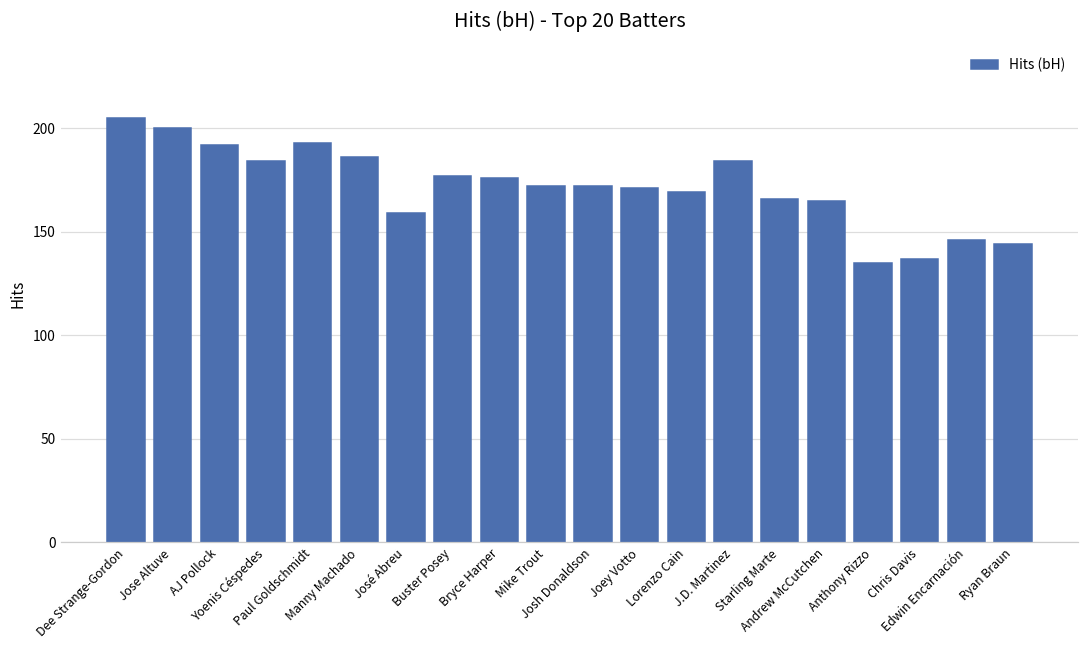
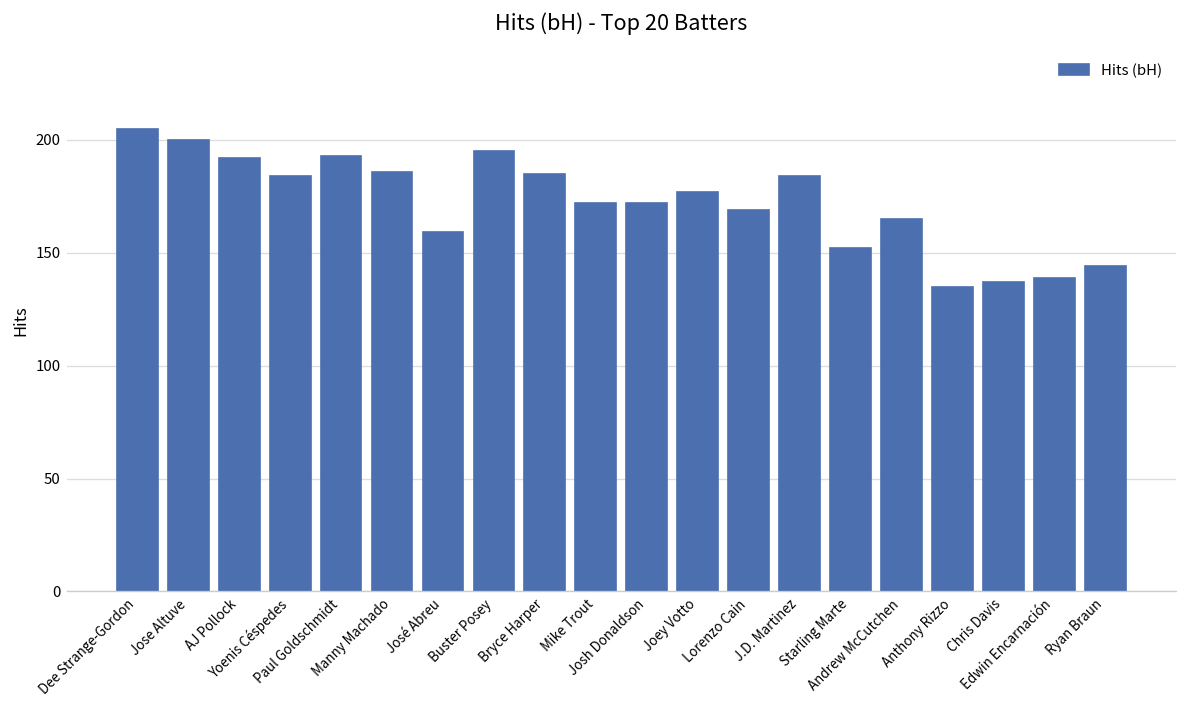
  {
    "Dee Strange-Gordon": 205,
    "Jose Altuve": 200,
    "AJ Pollock": 192,
    "Yoenis Céspedes": 184,
    "Paul Goldschmidt": 193,
    "Manny Machado": 186,
    "José Abreu": 159,
-   "Buster Posey": 177,
-   "Bryce Harper": 176,
+   "Buster Posey": 195,
+   "Bryce Harper": 185,
    "Mike Trout": 172,
    "Josh Donaldson": 172,
-   "Joey Votto": 171,
+   "Joey Votto": 177,
    "Lorenzo Cain": 169,
    "J.D. Martinez": 184,
-   "Starling Marte": 166,
+   "Starling Marte": 152,
    "Andrew McCutchen": 165,
    "Anthony Rizzo": 135,
    "Chris Davis": 137,
-   "Edwin Encarnación": 146,
+   "Edwin Encarnación": 139,
    "Ryan Braun": 144
  }
